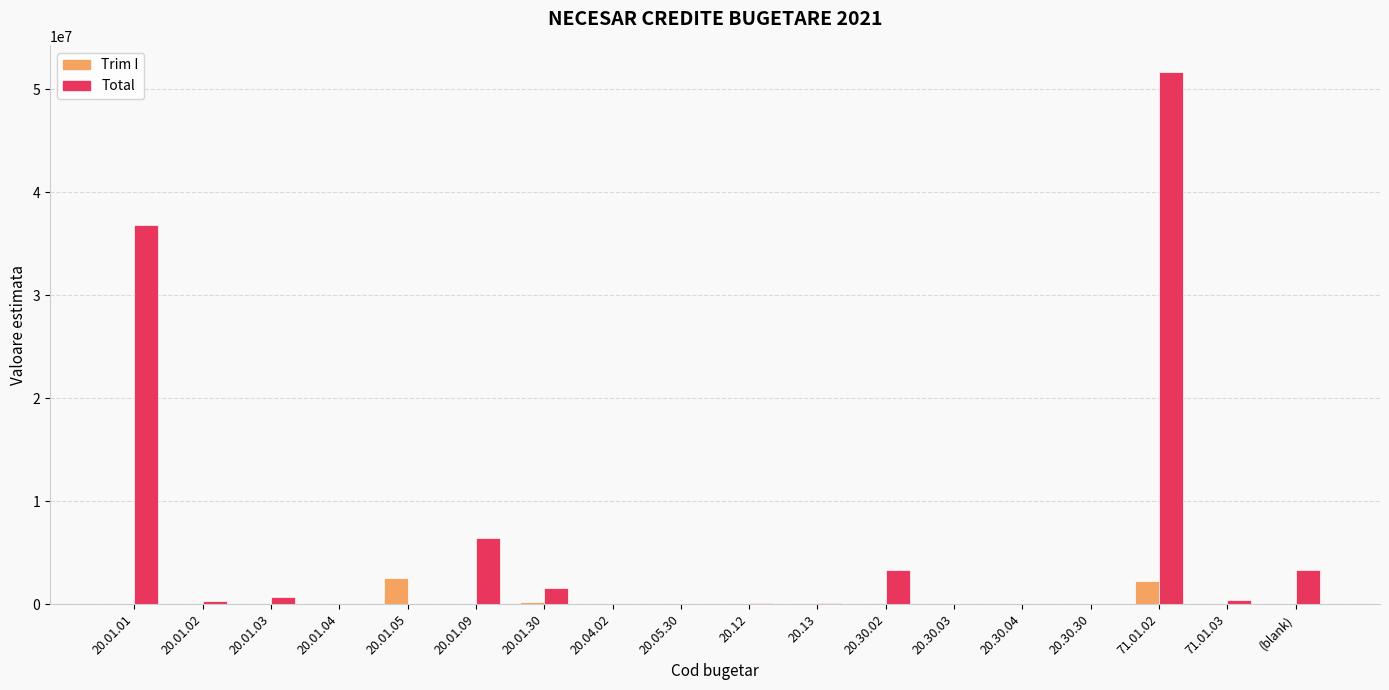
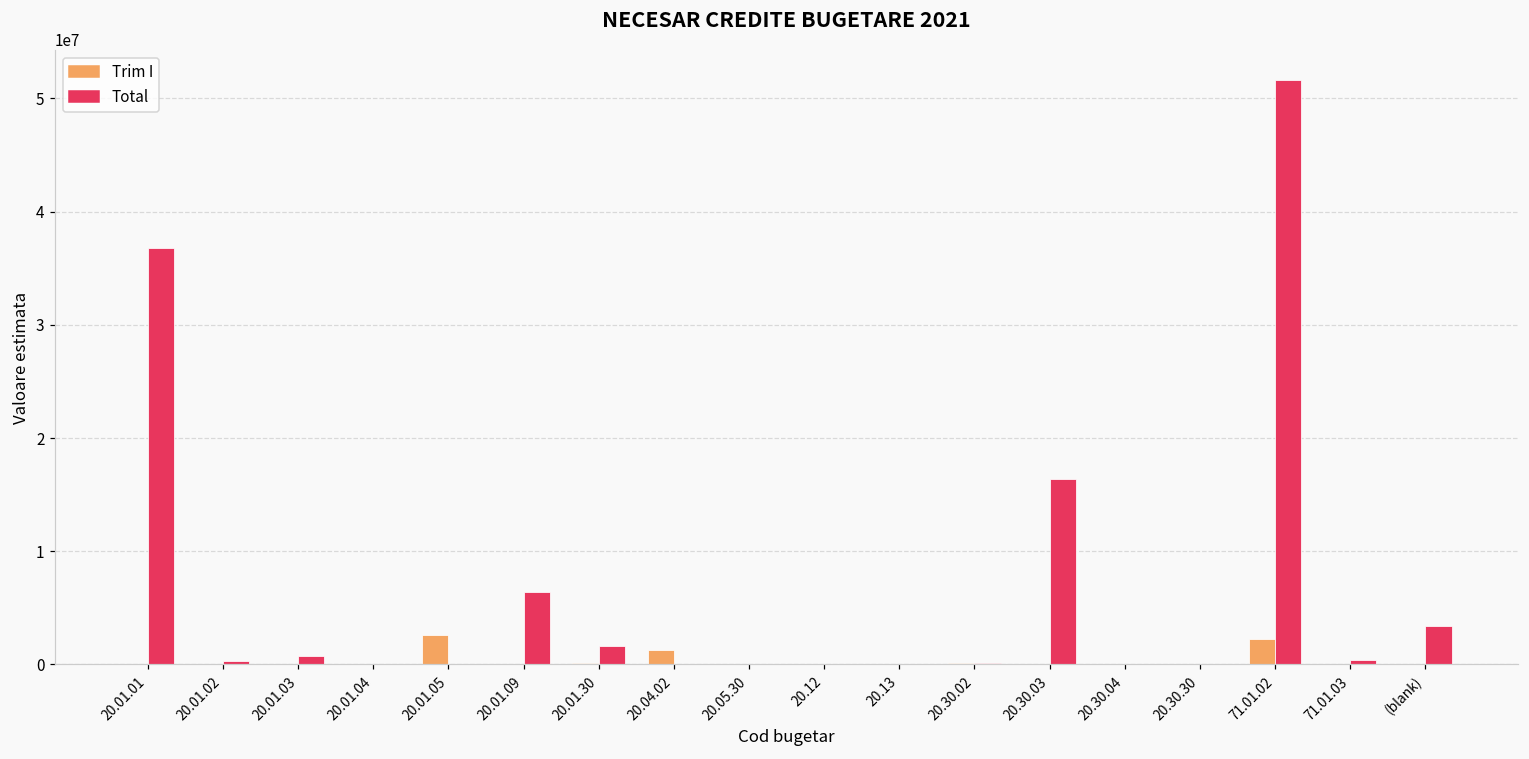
  {
    "Trim I": {
      "20.01.03": 0,
      "20.01.05": 2600000,
-     "20.04.02": 0,
+     "20.04.02": 1300000,
      "20.12": 0,
      "20.30.04": 0,
      "71.01.02": 2300000,
      "71.01.03": 0,
      "(blank)": 0
    },
    "Total": {
      "20.01.01": 36800000,
      "20.01.02": 300000,
      "20.01.03": 700000,
      "20.01.09": 6400000,
      "20.01.30": 1600000,
-     "20.30.02": 3300000,
-     "20.30.03": 0,
+     "20.30.02": 100000,
+     "20.30.03": 16400000,
      "71.01.02": 51700000,
      "71.01.03": 400000,
      "(blank)": 3400000
    }
  }
